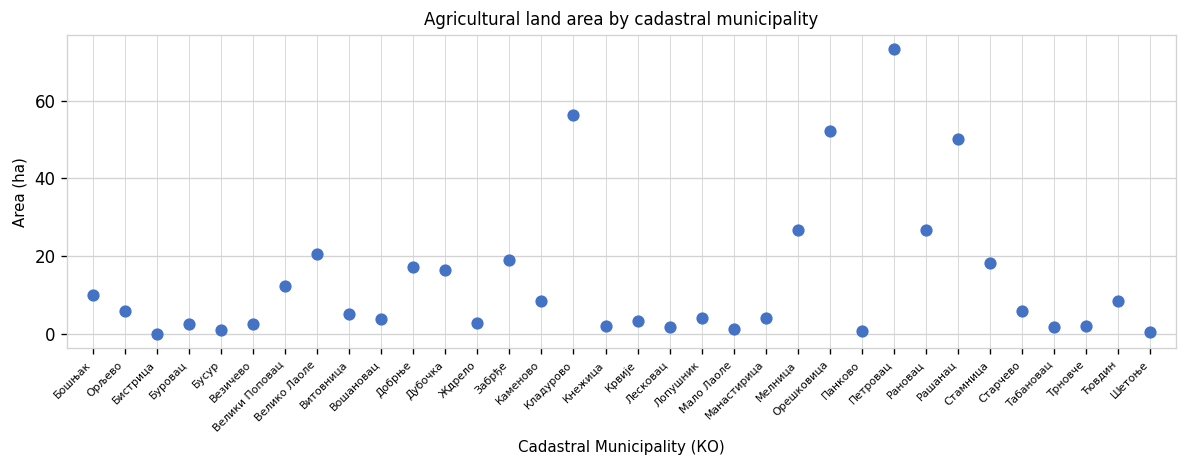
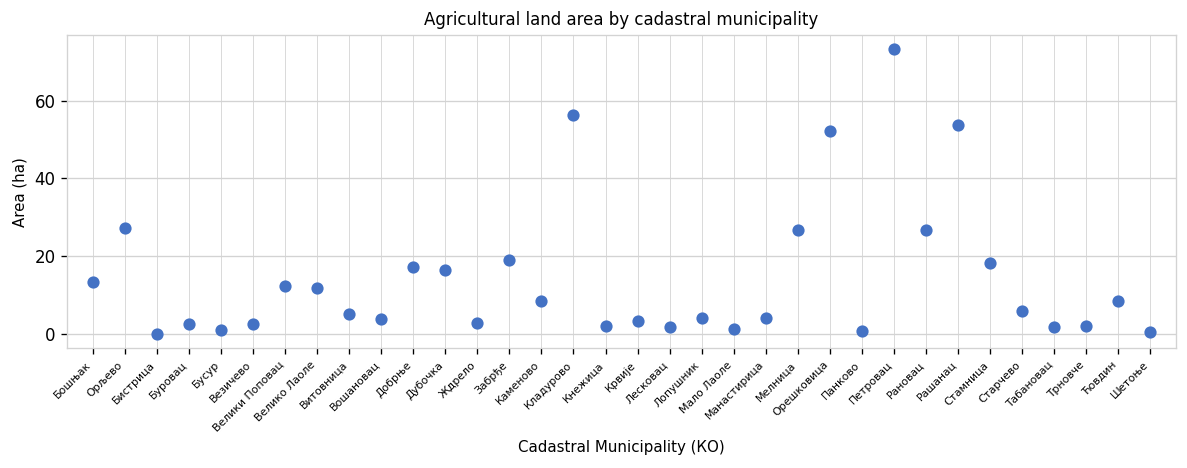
  {
-   "Бошњак": 10,
-   "Орљево": 6,
-   "Велико Лаоле": 21,
-   "Рашанац": 50
+   "Бошњак": 13,
+   "Орљево": 27,
+   "Велико Лаоле": 12,
+   "Рашанац": 54
  }
